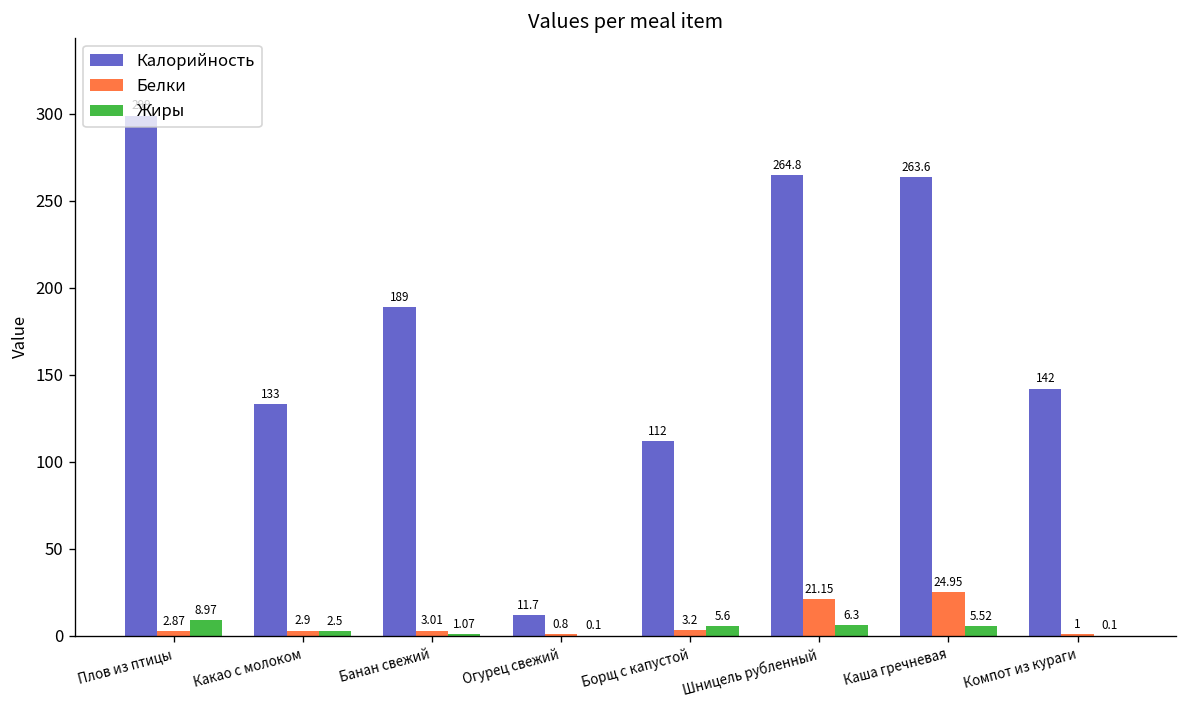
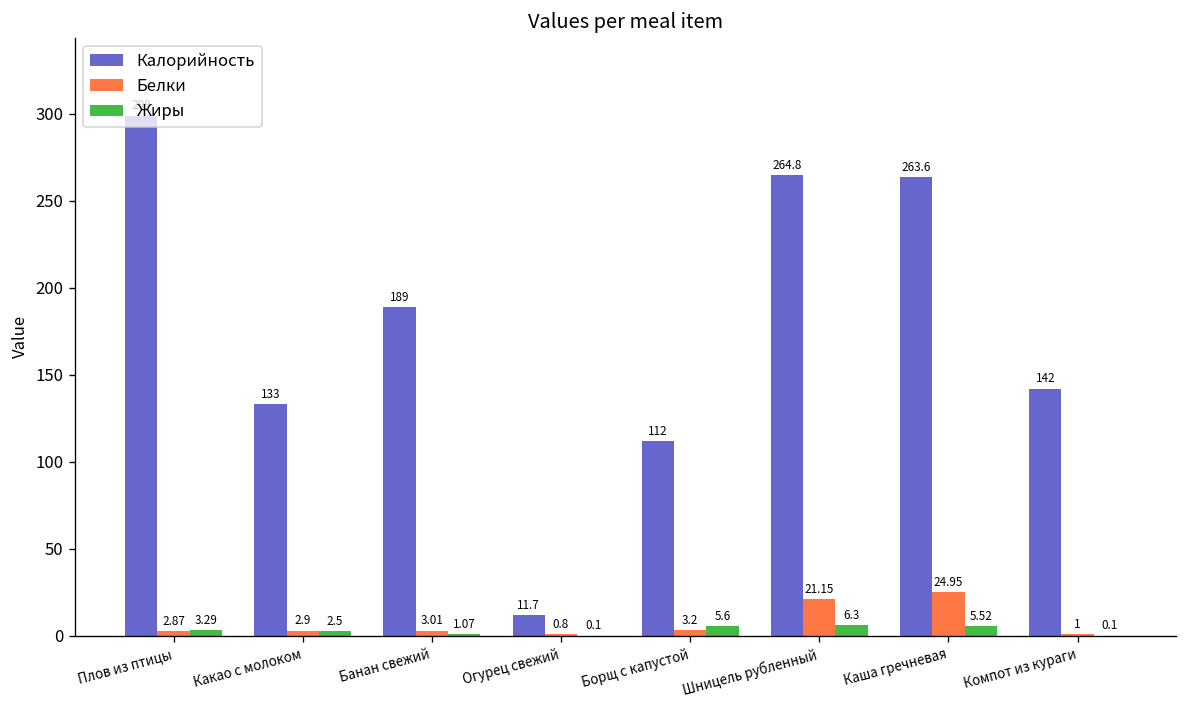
  {
    "Калорийность": {
      "Какао с молоком": 133,
      "Банан свежий": 189,
      "Огурец свежий": 11.7,
      "Борщ с капустой": 112,
      "Шницель рубленный": 264.8,
      "Каша гречневая": 263.6,
      "Компот из кураги": 142
    },
    "Белки": {
      "Плов из птицы": 2.87,
      "Какао с молоком": 2.9,
      "Банан свежий": 3.01,
      "Огурец свежий": 0.8,
      "Борщ с капустой": 3.2,
      "Шницель рубленный": 21.15,
      "Каша гречневая": 24.95,
      "Компот из кураги": 1
    },
    "Жиры": {
-     "Плов из птицы": 8.97,
+     "Плов из птицы": 3.29,
      "Какао с молоком": 2.5,
      "Банан свежий": 1.07,
      "Огурец свежий": 0.1,
      "Борщ с капустой": 5.6,
      "Шницель рубленный": 6.3,
      "Каша гречневая": 5.52,
      "Компот из кураги": 0.1
    }
  }
